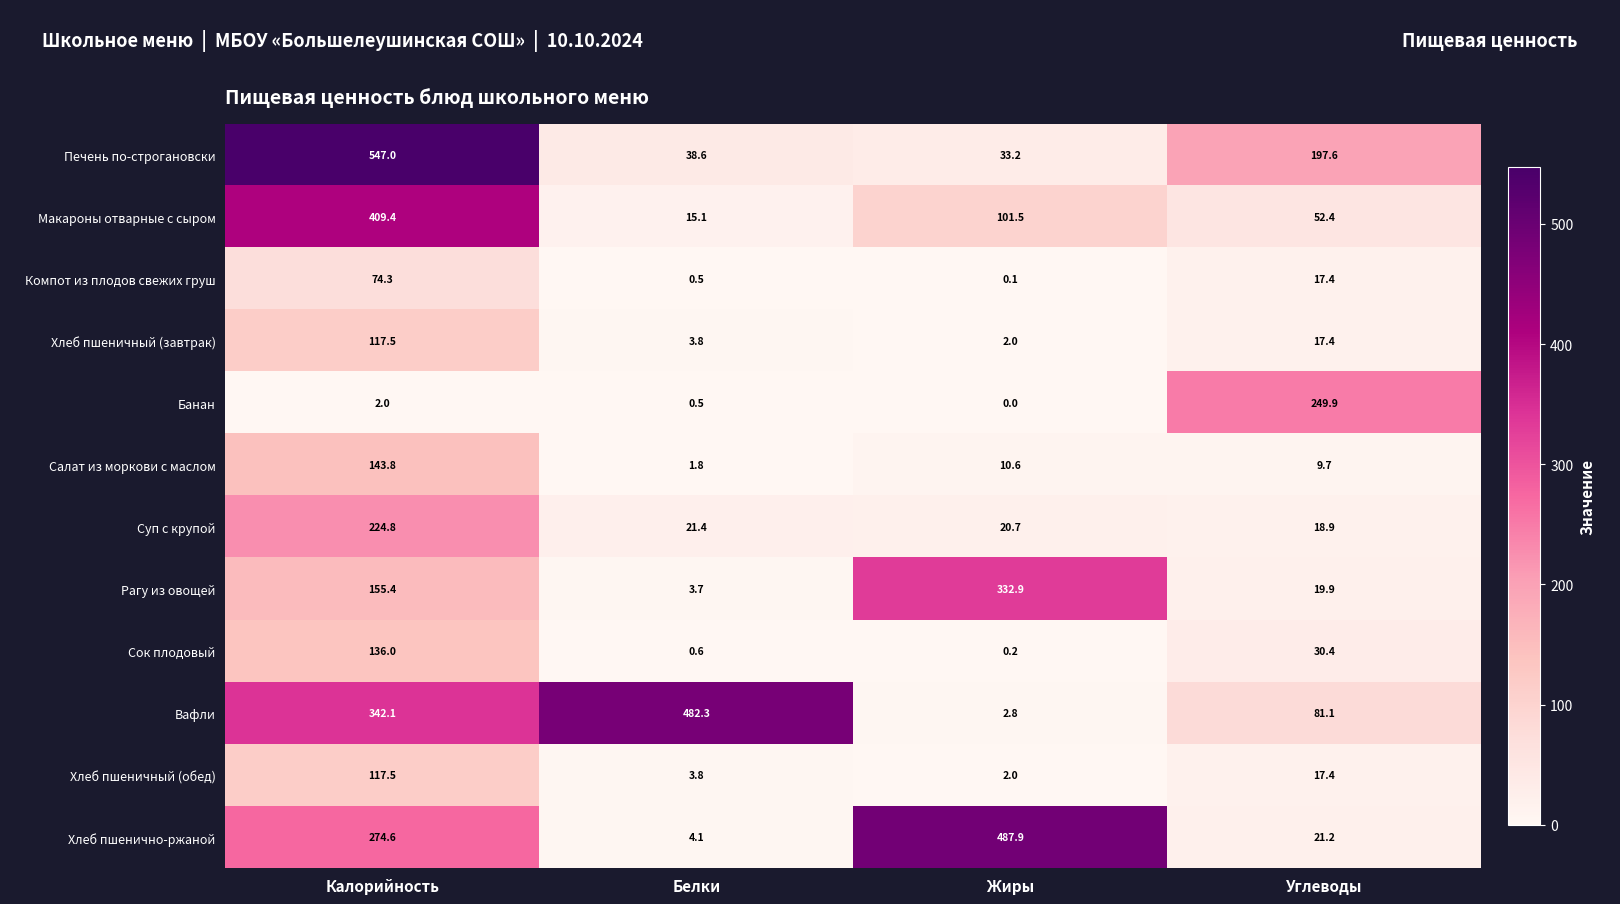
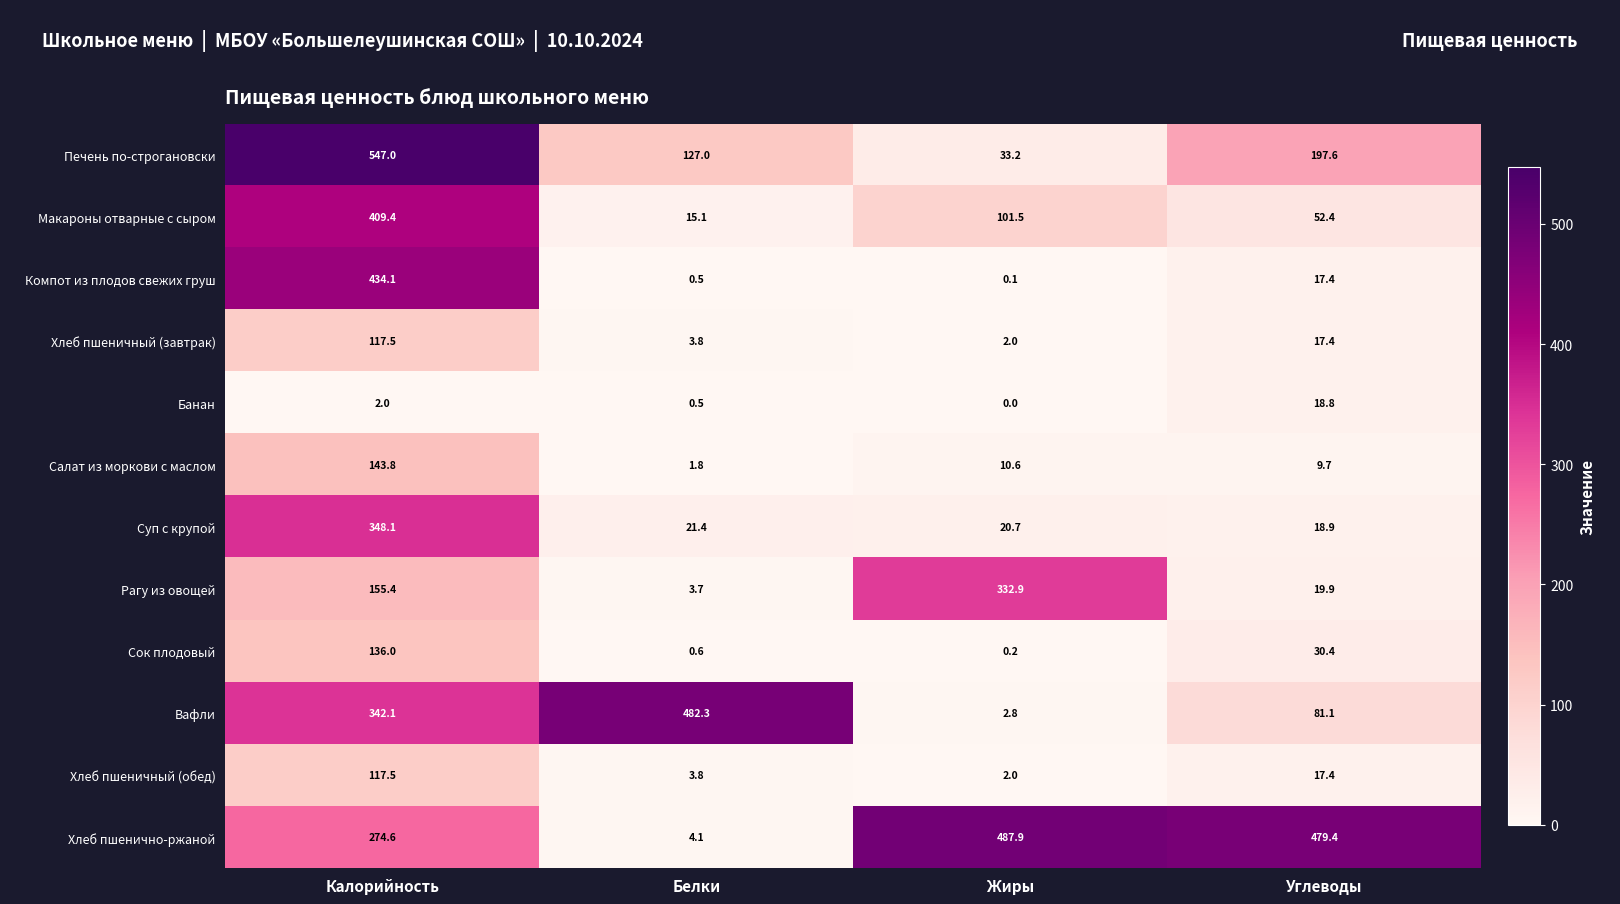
  {
    "Печень по-строгановски": {
      "Калорийность": 547.0,
-     "Белки": 38.6,
+     "Белки": 127.0,
      "Жиры": 33.2,
      "Углеводы": 197.6
    },
    "Макароны отварные с сыром": {
      "Калорийность": 409.4,
      "Белки": 15.1,
      "Жиры": 101.5,
      "Углеводы": 52.4
    },
    "Компот из плодов свежих груш": {
-     "Калорийность": 74.3,
+     "Калорийность": 434.1,
      "Белки": 0.5,
      "Жиры": 0.1,
      "Углеводы": 17.4
    },
    "Хлеб пшеничный (завтрак)": {
      "Калорийность": 117.5,
      "Белки": 3.8,
      "Жиры": 2.0,
      "Углеводы": 17.4
    },
    "Банан": {
      "Калорийность": 2.0,
      "Белки": 0.5,
      "Жиры": 0.0,
-     "Углеводы": 249.9
+     "Углеводы": 18.8
    },
    "Салат из моркови с маслом": {
      "Калорийность": 143.8,
      "Белки": 1.8,
      "Жиры": 10.6,
      "Углеводы": 9.7
    },
    "Суп с крупой": {
-     "Калорийность": 224.8,
+     "Калорийность": 348.1,
      "Белки": 21.4,
      "Жиры": 20.7,
      "Углеводы": 18.9
    },
    "Рагу из овощей": {
      "Калорийность": 155.4,
      "Белки": 3.7,
      "Жиры": 332.9,
      "Углеводы": 19.9
    },
    "Сок плодовый": {
      "Калорийность": 136.0,
      "Белки": 0.6,
      "Жиры": 0.2,
      "Углеводы": 30.4
    },
    "Вафли": {
      "Калорийность": 342.1,
      "Белки": 482.3,
      "Жиры": 2.8,
      "Углеводы": 81.1
    },
    "Хлеб пшеничный (обед)": {
      "Калорийность": 117.5,
      "Белки": 3.8,
      "Жиры": 2.0,
      "Углеводы": 17.4
    },
    "Хлеб пшенично-ржаной": {
      "Калорийность": 274.6,
      "Белки": 4.1,
      "Жиры": 487.9,
-     "Углеводы": 21.2
+     "Углеводы": 479.4
    }
  }
